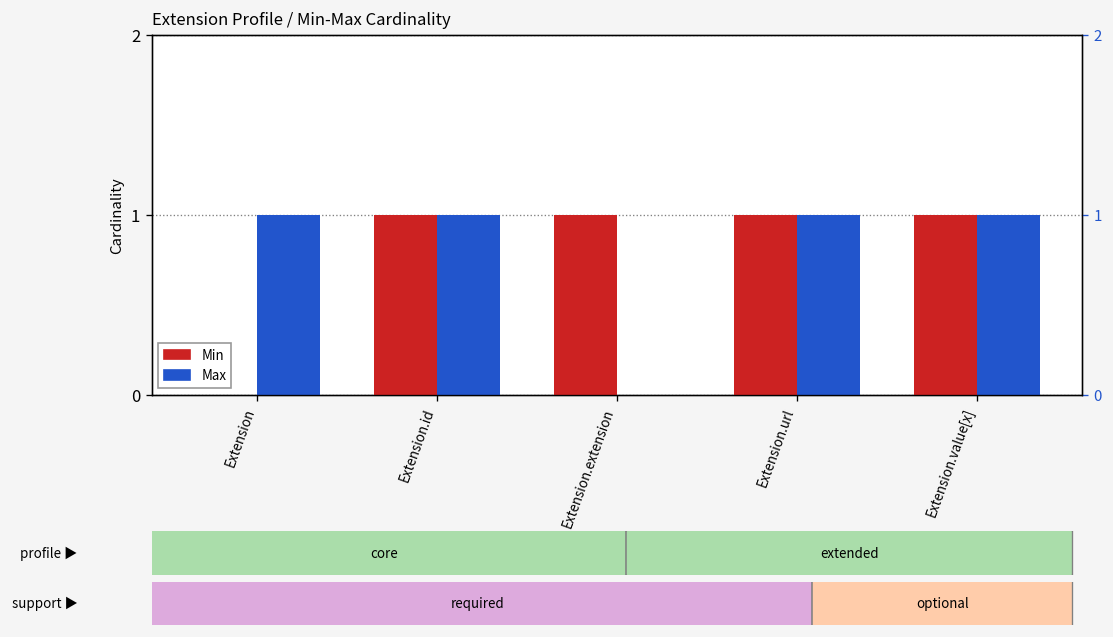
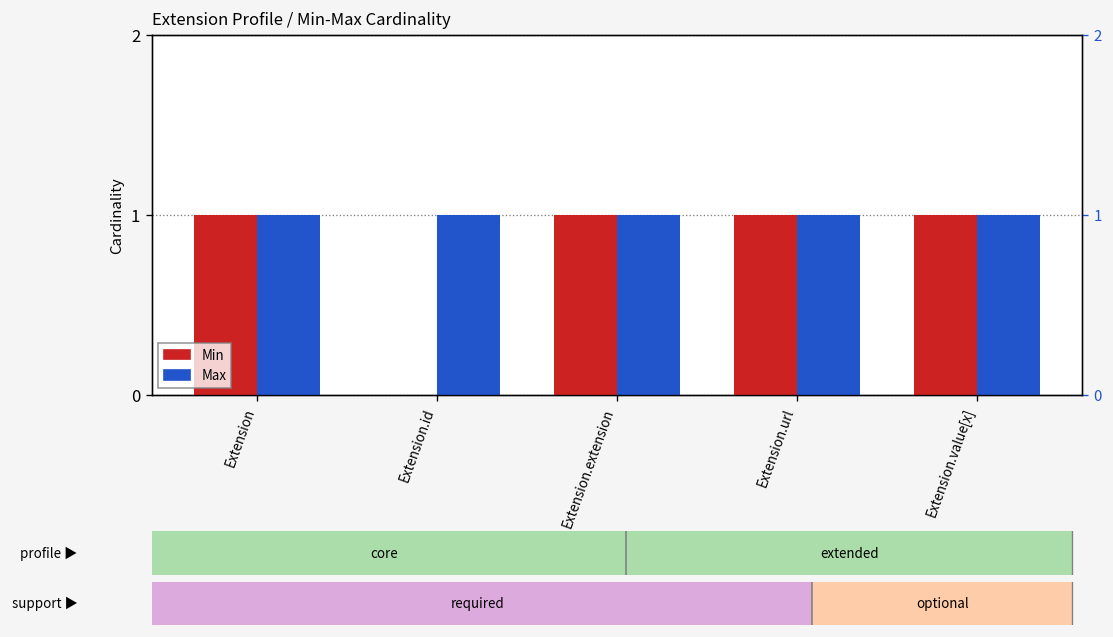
  {
    "Min": {
-     "Extension": 0,
-     "Extension.id": 1,
+     "Extension": 1,
+     "Extension.id": 0,
      "Extension.extension": 1,
      "Extension.url": 1,
      "Extension.value[x]": 1
    },
    "Max": {
      "Extension": 1,
      "Extension.id": 1,
-     "Extension.extension": 0,
+     "Extension.extension": 1,
      "Extension.url": 1,
      "Extension.value[x]": 1
    }
  }
